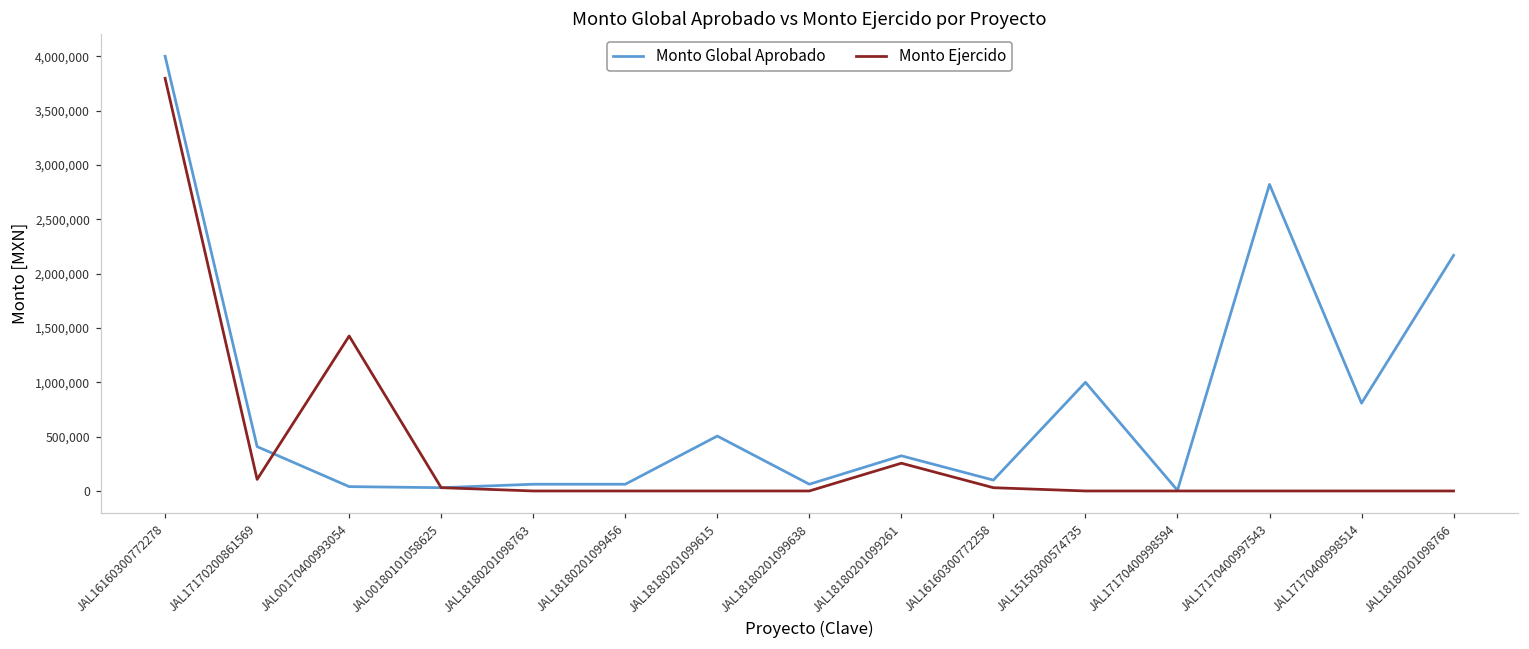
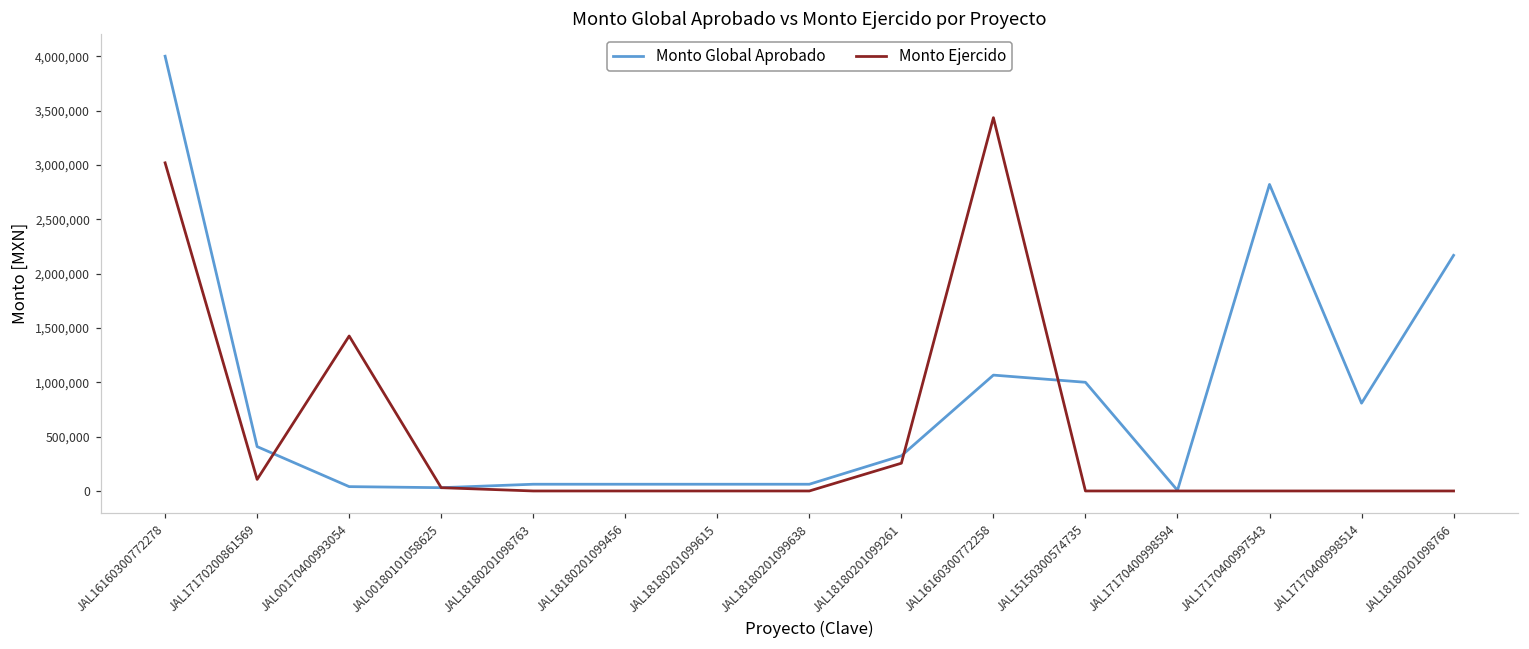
  {
    "Monto Global Aprobado": {
      "JAL16160300772278": "4,000,000",
      "JAL17170200861569": "400,000",
      "JAL00170400993054": "0",
      "JAL18180201098763": "100,000",
      "JAL18180201099456": "100,000",
-     "JAL18180201099615": "500,000",
+     "JAL18180201099615": "100,000",
      "JAL18180201099638": "100,000",
      "JAL18180201099261": "300,000",
-     "JAL16160300772258": "100,000",
+     "JAL16160300772258": "1,100,000",
      "JAL15150300574735": "1,000,000",
      "JAL17170400997543": "2,800,000",
      "JAL17170400998514": "800,000",
      "JAL18180201098766": "2,200,000"
    },
    "Monto Ejercido": {
-     "JAL16160300772278": "3,800,000",
+     "JAL16160300772278": "3,000,000",
      "JAL17170200861569": "100,000",
      "JAL00170400993054": "1,400,000",
      "JAL18180201098763": "0",
      "JAL18180201099456": "0",
      "JAL18180201099615": "0",
      "JAL18180201099638": "0",
      "JAL18180201099261": "300,000",
-     "JAL16160300772258": "0",
+     "JAL16160300772258": "3,400,000",
      "JAL15150300574735": "0",
      "JAL17170400997543": "0",
      "JAL17170400998514": "0",
      "JAL18180201098766": "0"
    }
  }
